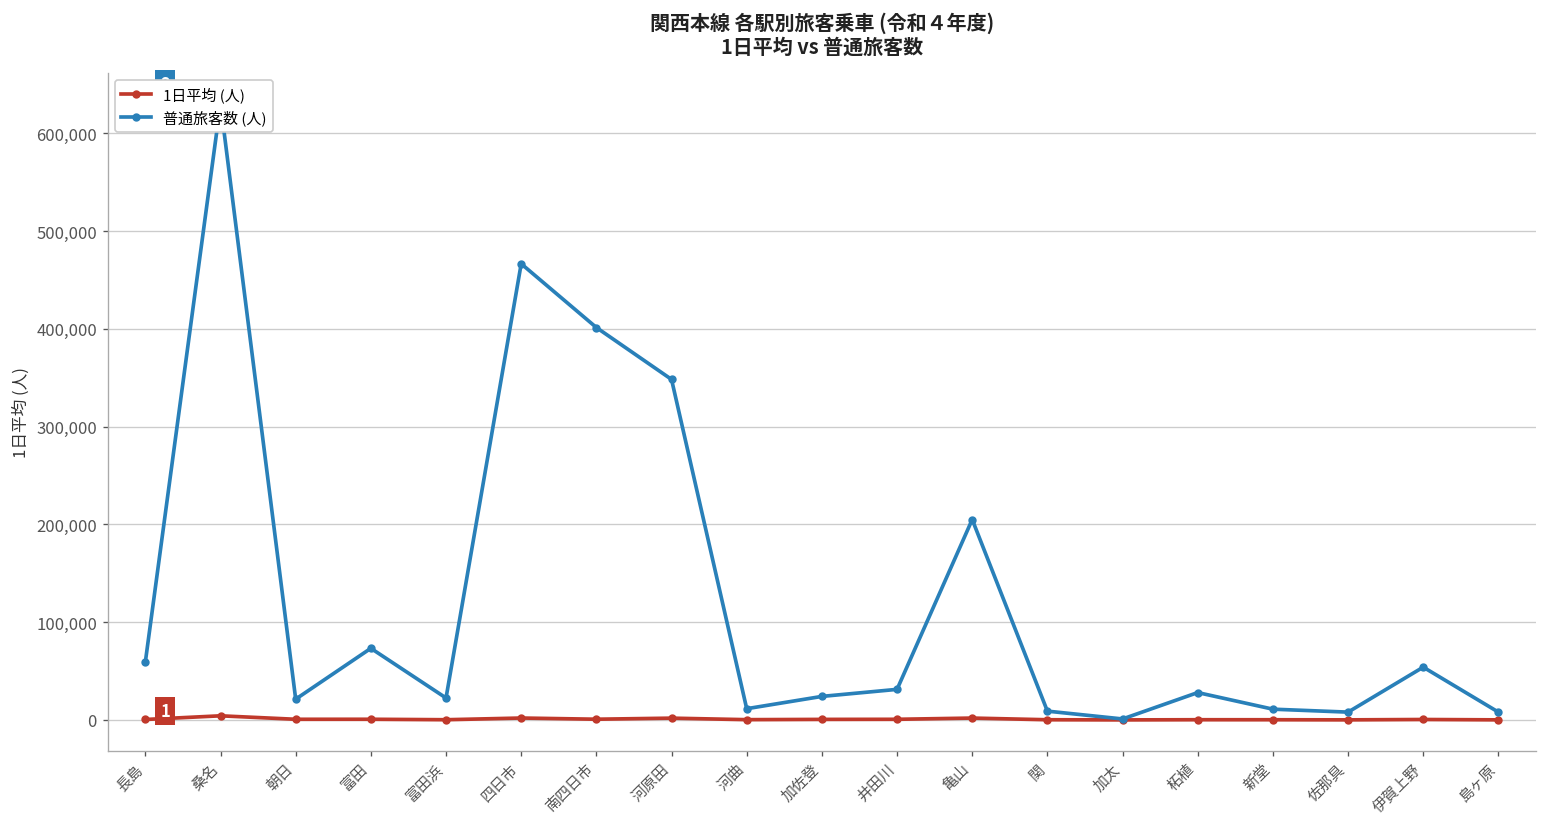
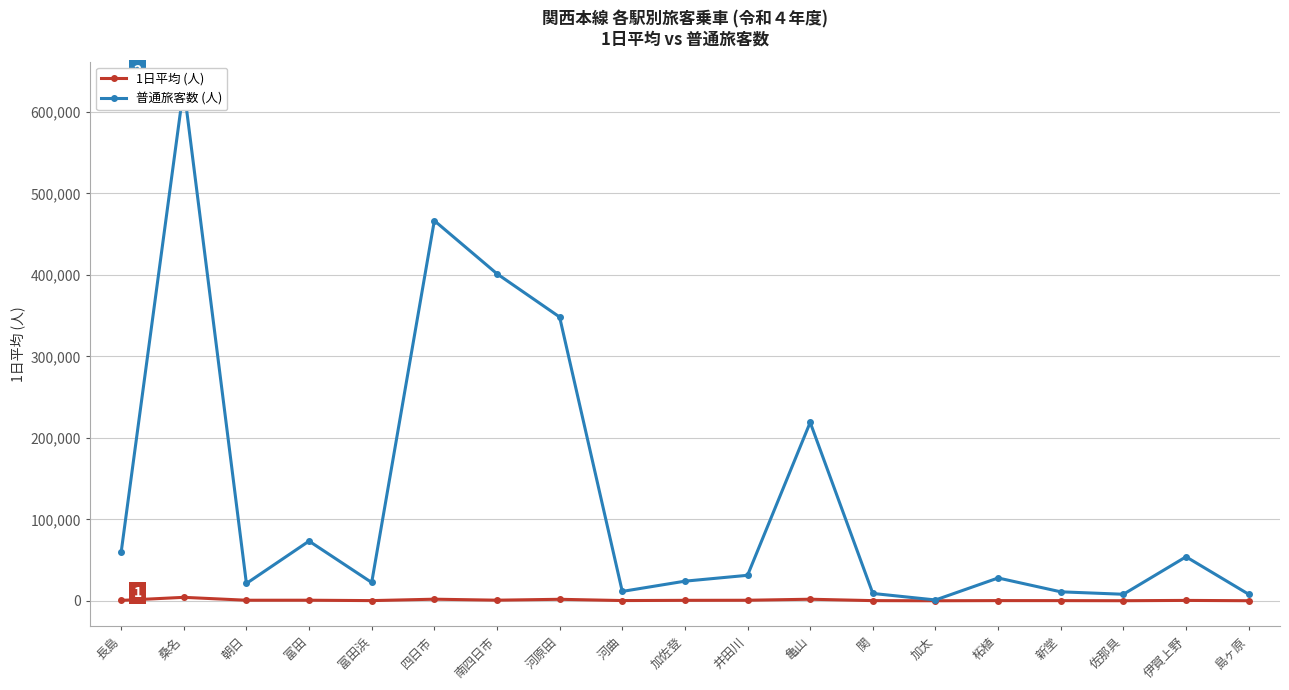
  {
    "1日平均 (人)": {
      "桑名": "0",
      "朝日": "0",
      "富田": "0",
      "富田浜": "0",
      "四日市": "0",
      "南四日市": "0",
      "河原田": "0",
      "河曲": "0",
      "加佐登": "0",
      "井田川": "0",
      "亀山": "0",
      "関": "0",
      "柘植": "0",
      "新堂": "0",
      "佐那具": "0",
      "伊賀上野": "0",
      "島ヶ原": "0"
    },
    "普通旅客数 (人)": {
      "長島": "60,000",
      "朝日": "20,000",
      "富田": "70,000",
      "富田浜": "20,000",
      "四日市": "470,000",
      "南四日市": "400,000",
      "河原田": "350,000",
      "河曲": "10,000",
      "加佐登": "20,000",
      "井田川": "30,000",
-     "亀山": "210,000",
+     "亀山": "220,000",
      "関": "10,000",
      "柘植": "30,000",
      "新堂": "10,000",
      "佐那具": "10,000",
      "伊賀上野": "50,000",
      "島ヶ原": "10,000"
    }
  }
